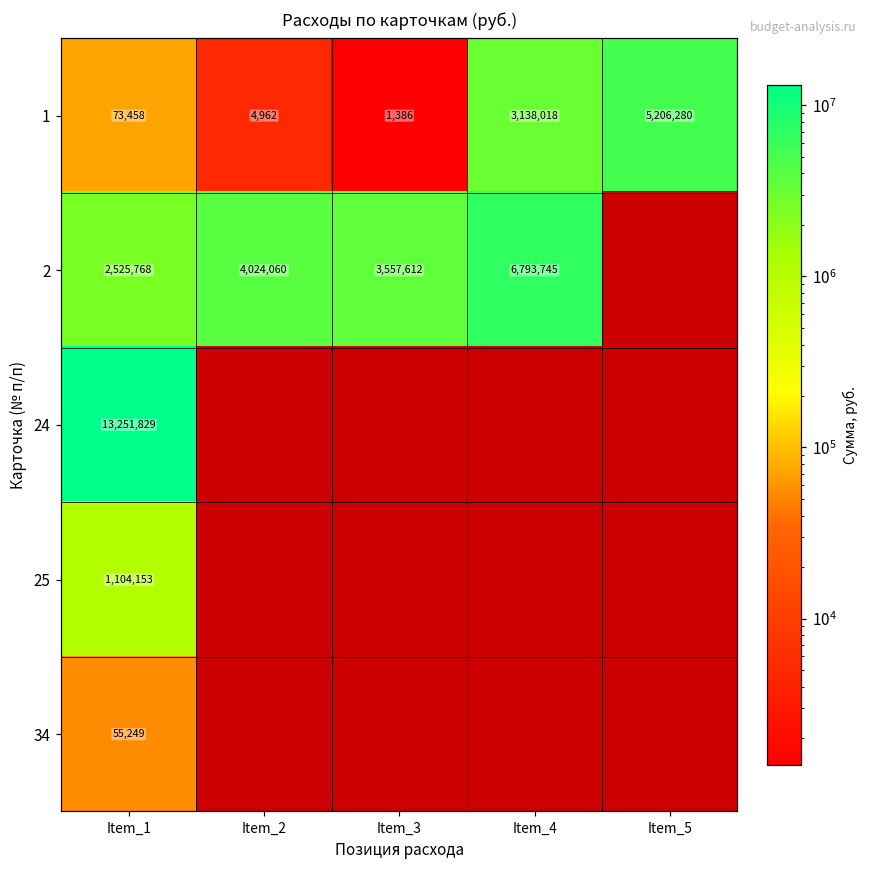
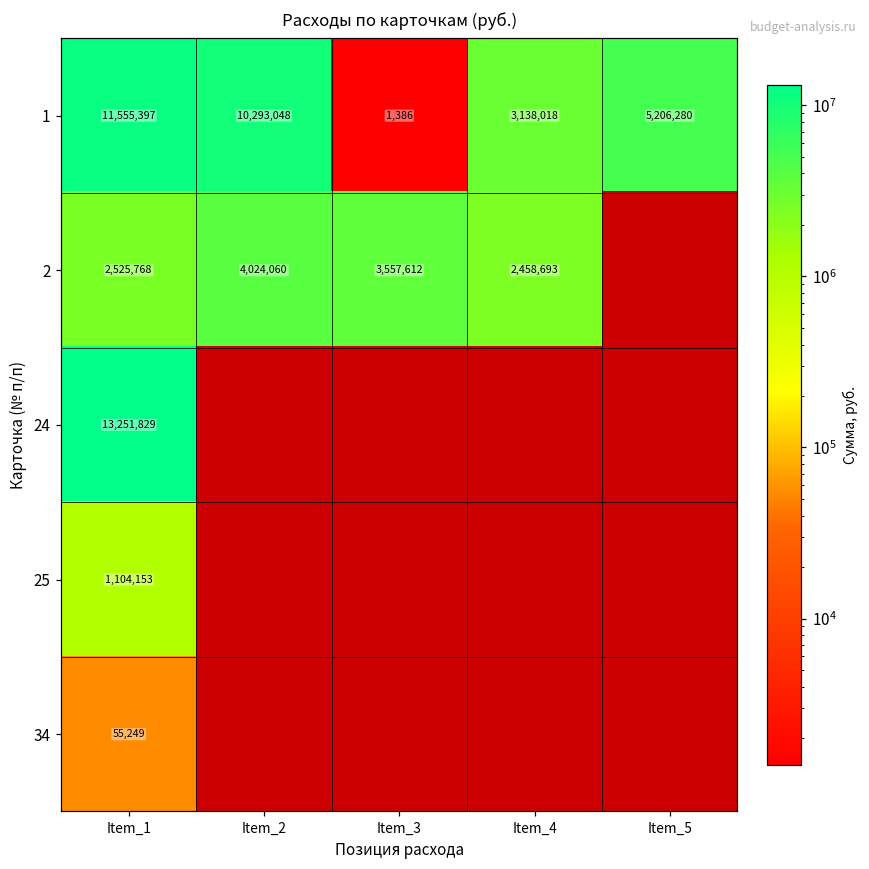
  {
    "1": {
-     "Item_1": "73,458",
-     "Item_2": "4,962"
+     "Item_1": "11,555,397",
+     "Item_2": "10,293,048"
    },
    "2": {
-     "Item_4": "6,793,745"
+     "Item_4": "2,458,693"
    }
  }
